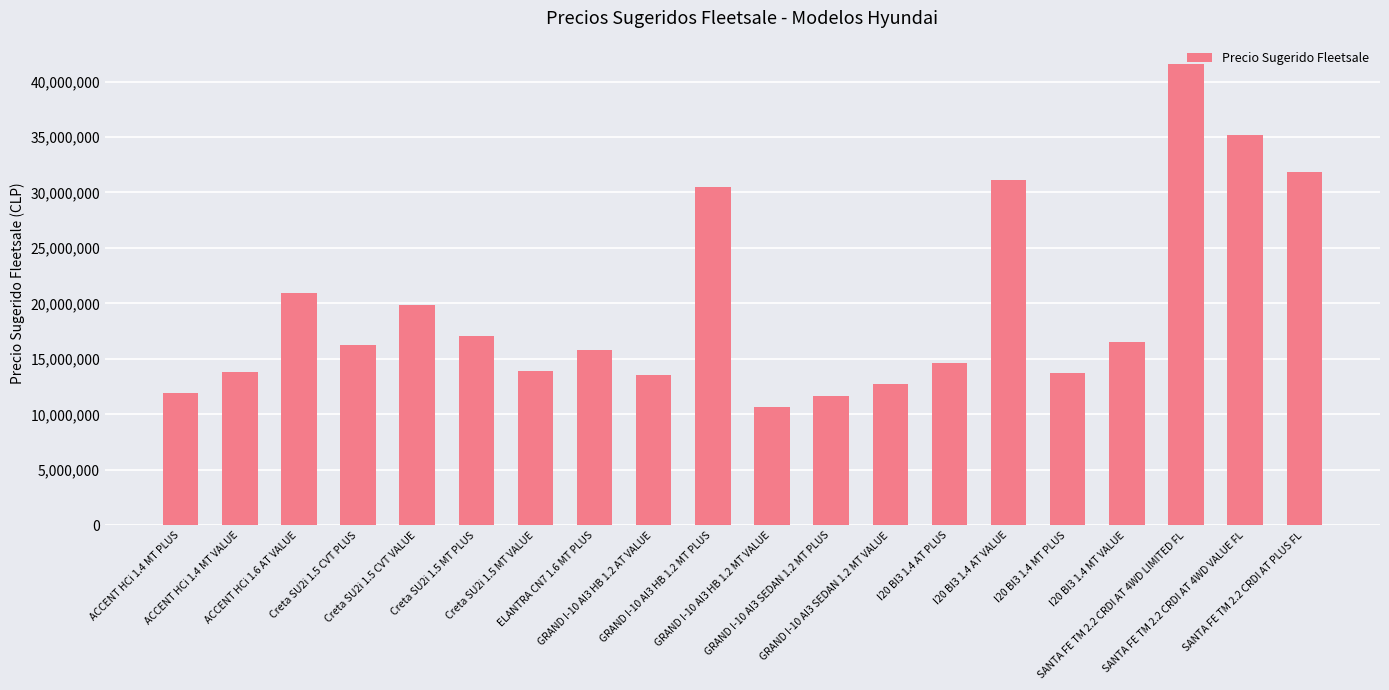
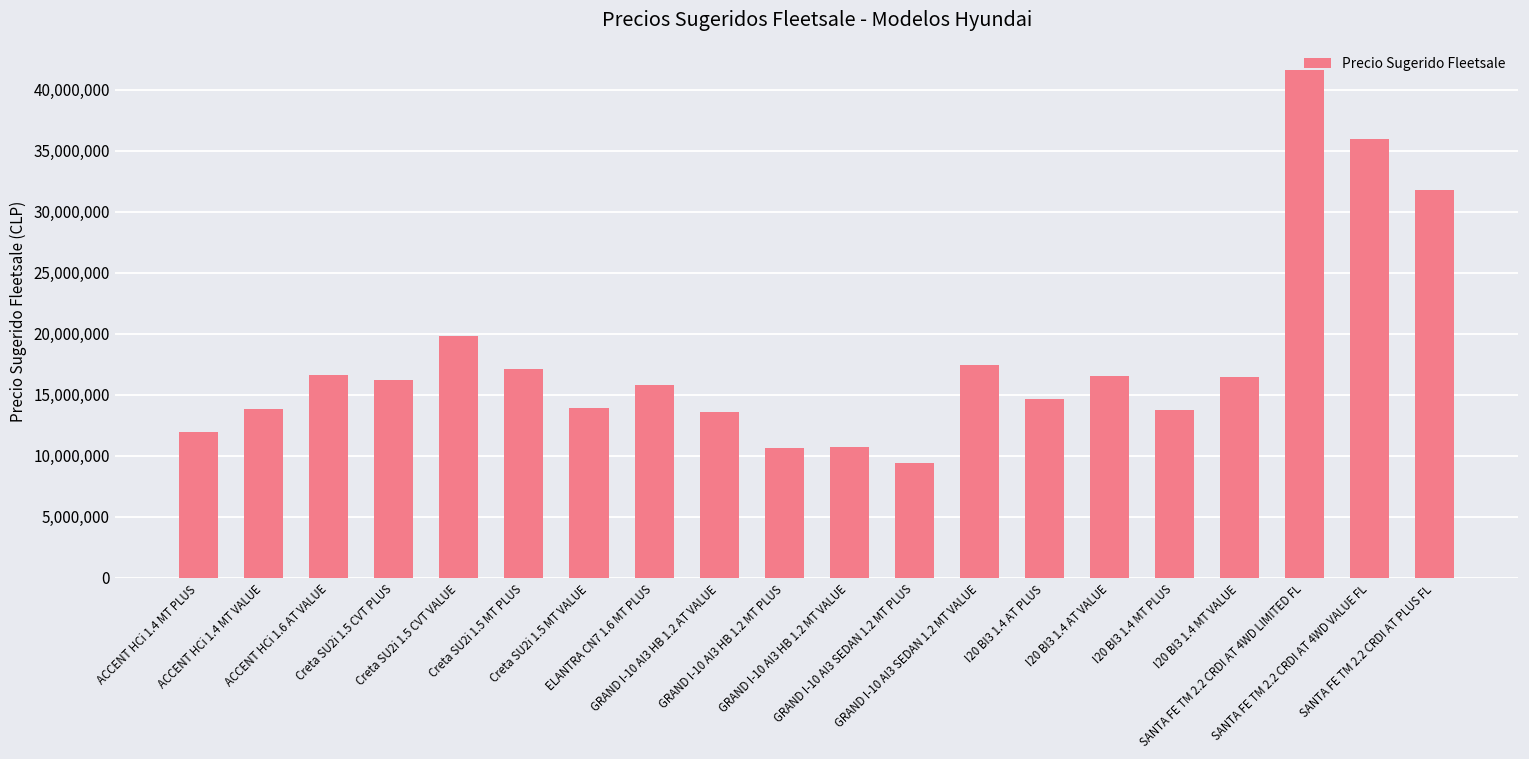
  {
    "ACCENT HCi 1.4 MT PLUS": "11,900,000",
    "ACCENT HCi 1.4 MT VALUE": "13,900,000",
-   "ACCENT HCi 1.6 AT VALUE": "20,900,000",
+   "ACCENT HCi 1.6 AT VALUE": "16,600,000",
    "Creta SU2i 1.5 CVT PLUS": "16,200,000",
    "Creta SU2i 1.5 CVT VALUE": "19,800,000",
    "Creta SU2i 1.5 MT PLUS": "17,100,000",
    "Creta SU2i 1.5 MT VALUE": "13,900,000",
    "ELANTRA CN7 1.6 MT PLUS": "15,800,000",
    "GRAND I-10 AI3 HB 1.2 AT VALUE": "13,600,000",
-   "GRAND I-10 AI3 HB 1.2 MT PLUS": "30,500,000",
+   "GRAND I-10 AI3 HB 1.2 MT PLUS": "10,600,000",
    "GRAND I-10 AI3 HB 1.2 MT VALUE": "10,700,000",
-   "GRAND I-10 AI3 SEDAN 1.2 MT PLUS": "11,700,000",
-   "GRAND I-10 AI3 SEDAN 1.2 MT VALUE": "12,700,000",
+   "GRAND I-10 AI3 SEDAN 1.2 MT PLUS": "9,400,000",
+   "GRAND I-10 AI3 SEDAN 1.2 MT VALUE": "17,500,000",
    "I20 BI3 1.4 AT PLUS": "14,600,000",
-   "I20 BI3 1.4 AT VALUE": "31,100,000",
+   "I20 BI3 1.4 AT VALUE": "16,500,000",
    "I20 BI3 1.4 MT PLUS": "13,800,000",
    "I20 BI3 1.4 MT VALUE": "16,500,000",
    "SANTA FE TM 2.2 CRDI AT 4WD LIMITED FL": "41,600,000",
-   "SANTA FE TM 2.2 CRDI AT 4WD VALUE FL": "35,100,000",
+   "SANTA FE TM 2.2 CRDI AT 4WD VALUE FL": "36,000,000",
    "SANTA FE TM 2.2 CRDI AT PLUS FL": "31,800,000"
  }
